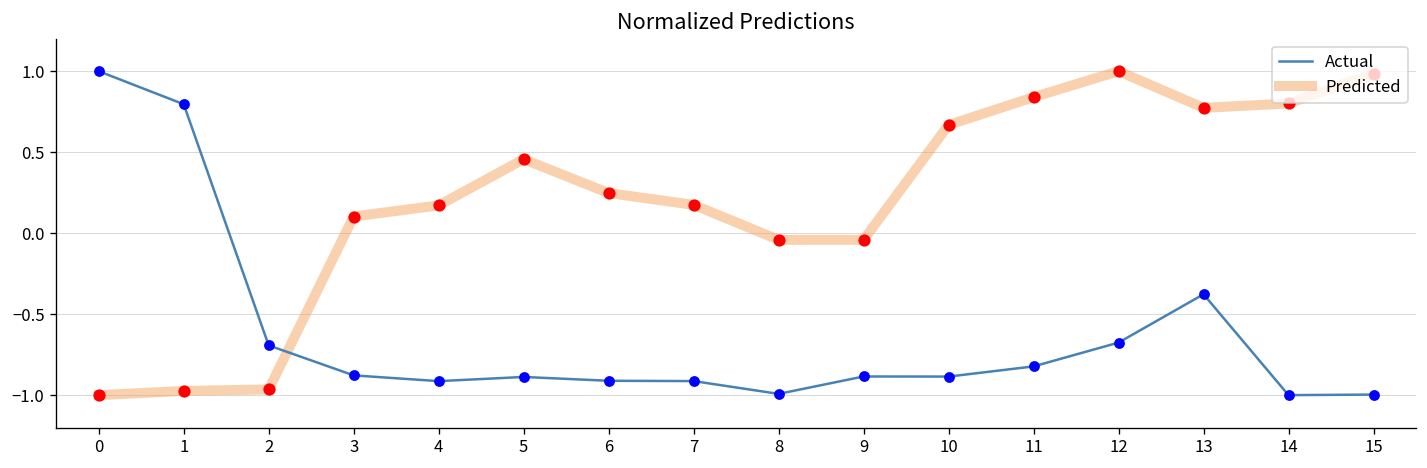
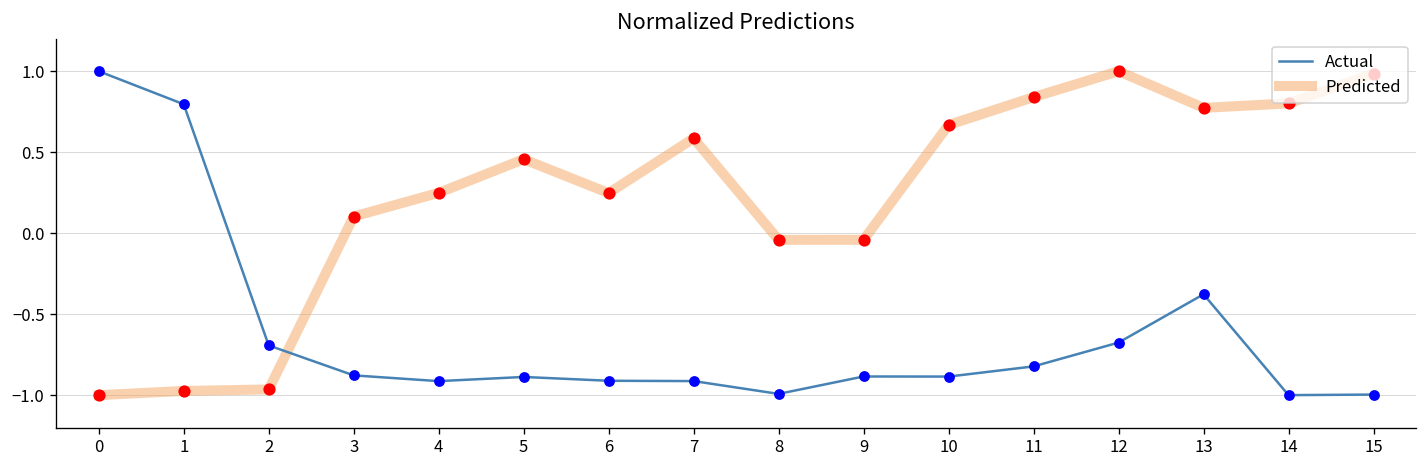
  {
    "Actual": {
      "0": 1.00,
      "1": 0.80,
      "2": -0.69,
      "3": -0.88,
      "4": -0.91,
      "5": -0.89,
      "6": -0.91,
      "7": -0.91,
      "8": -0.99,
      "9": -0.88,
      "10": -0.89,
      "11": -0.82,
      "12": -0.68,
      "13": -0.38,
      "14": -1.00,
      "15": -1.00
    },
    "Predicted": {
      "0": -1.00,
      "1": -0.97,
      "2": -0.96,
      "3": 0.10,
-     "4": 0.17,
+     "4": 0.25,
      "5": 0.46,
      "6": 0.25,
-     "7": 0.17,
+     "7": 0.59,
      "8": -0.04,
      "9": -0.04,
      "10": 0.67,
      "11": 0.84,
      "12": 1.00,
      "13": 0.77,
      "14": 0.80
    }
  }
